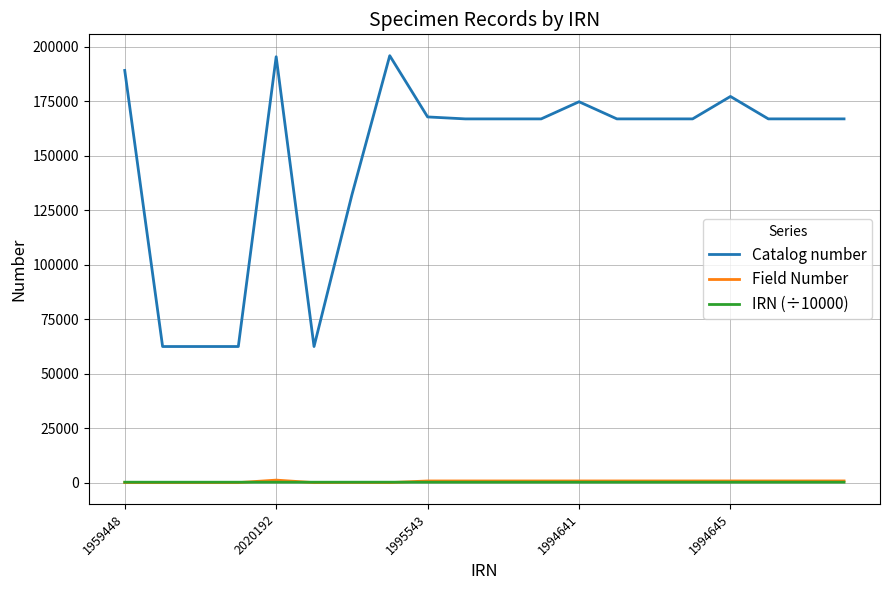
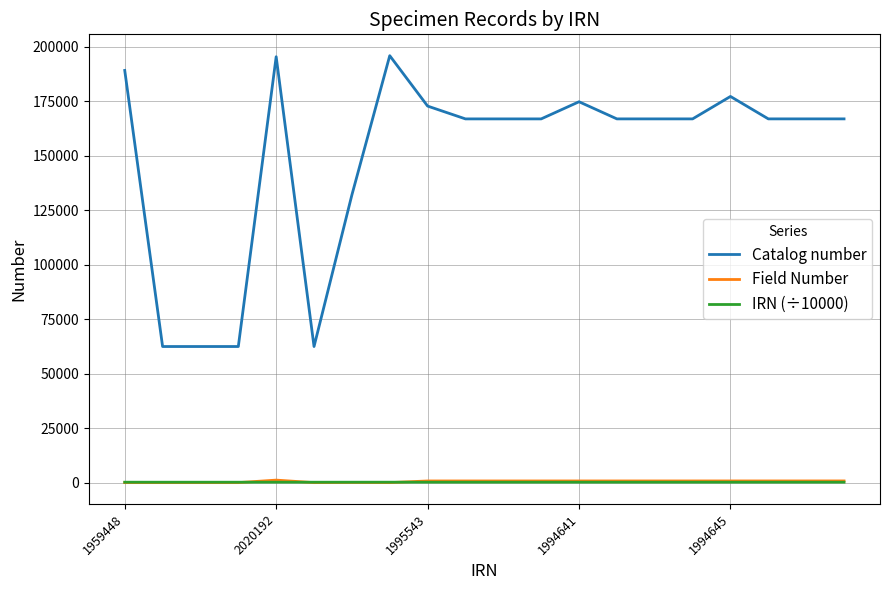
  {
    "Catalog number": {
      "1959448": 189000,
      "2020192": 195000,
-     "1995543": 168000,
+     "1995543": 173000,
      "1994641": 175000,
      "1994645": 177000
    }
  }
